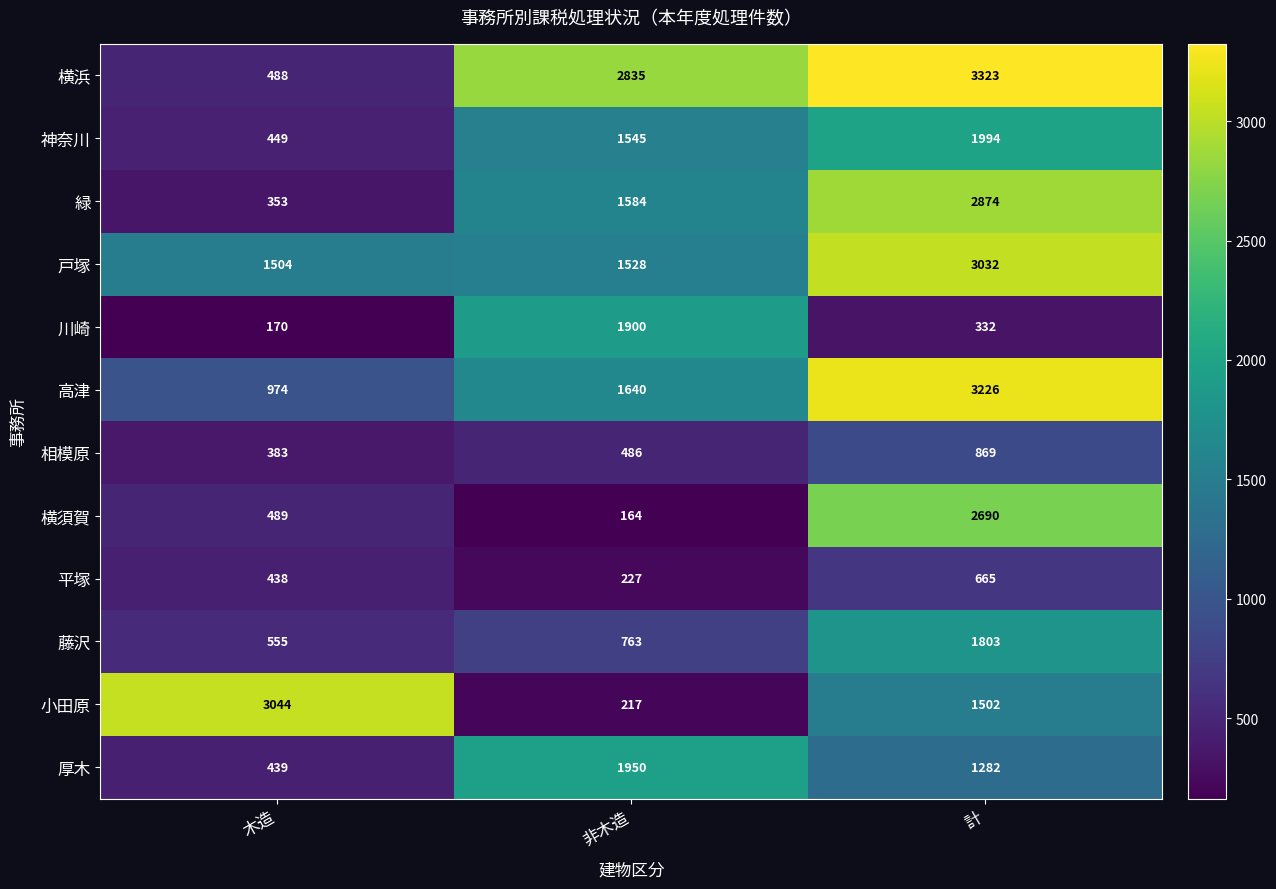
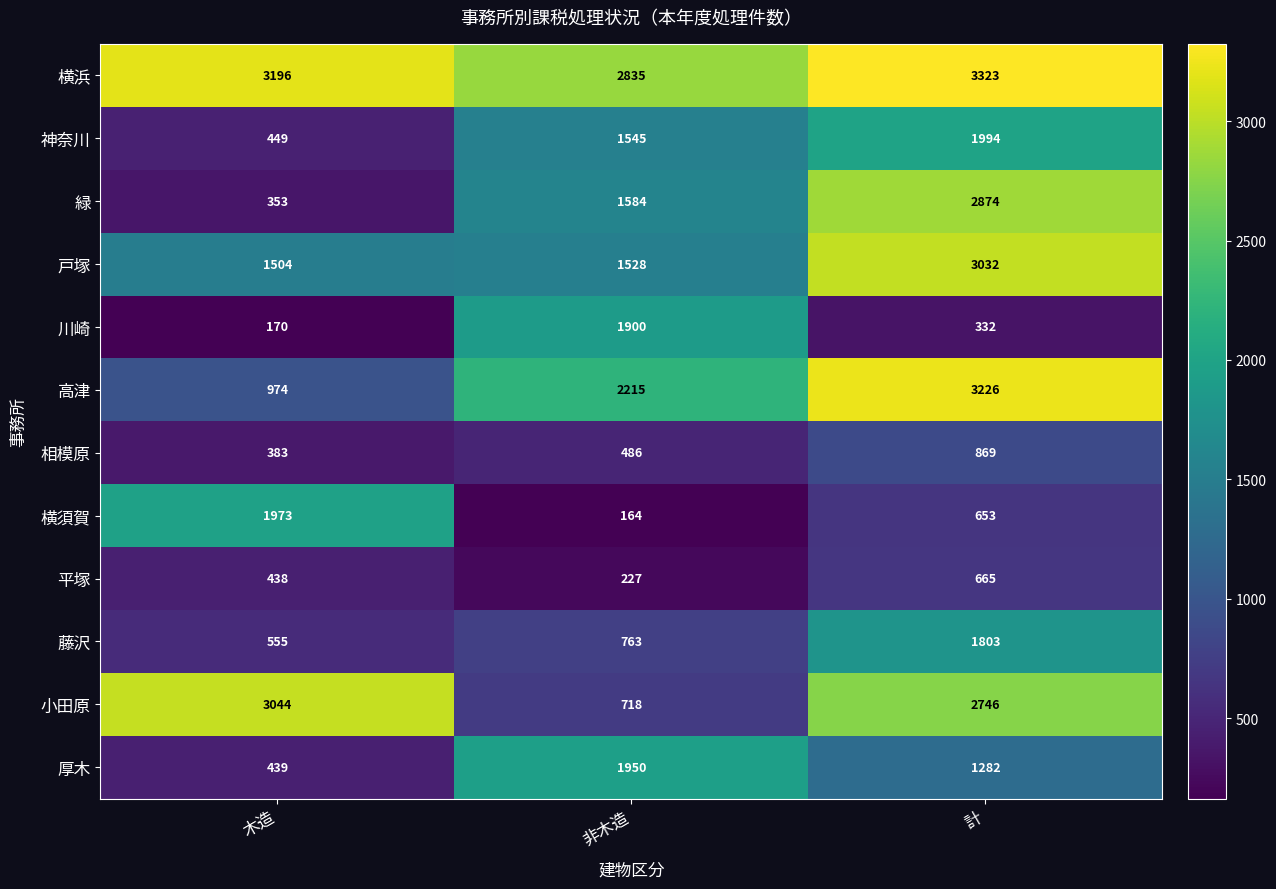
  {
    "横浜": {
-     "木造": 488,
+     "木造": 3196,
      "非木造": 2835,
      "計": 3323
    },
    "神奈川": {
      "木造": 449,
      "非木造": 1545,
      "計": 1994
    },
    "緑": {
      "木造": 353,
      "非木造": 1584,
      "計": 2874
    },
    "戸塚": {
      "木造": 1504,
      "非木造": 1528,
      "計": 3032
    },
    "川崎": {
      "木造": 170,
      "非木造": 1900,
      "計": 332
    },
    "高津": {
      "木造": 974,
-     "非木造": 1640,
+     "非木造": 2215,
      "計": 3226
    },
    "相模原": {
      "木造": 383,
      "非木造": 486,
      "計": 869
    },
    "横須賀": {
-     "木造": 489,
+     "木造": 1973,
      "非木造": 164,
-     "計": 2690
+     "計": 653
    },
    "平塚": {
      "木造": 438,
      "非木造": 227,
      "計": 665
    },
    "藤沢": {
      "木造": 555,
      "非木造": 763,
      "計": 1803
    },
    "小田原": {
      "木造": 3044,
-     "非木造": 217,
-     "計": 1502
+     "非木造": 718,
+     "計": 2746
    },
    "厚木": {
      "木造": 439,
      "非木造": 1950,
      "計": 1282
    }
  }
